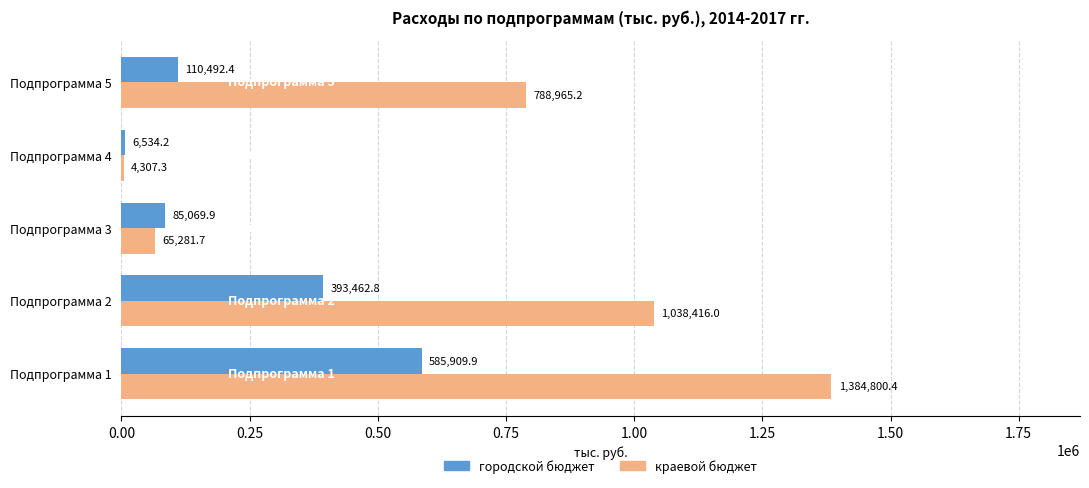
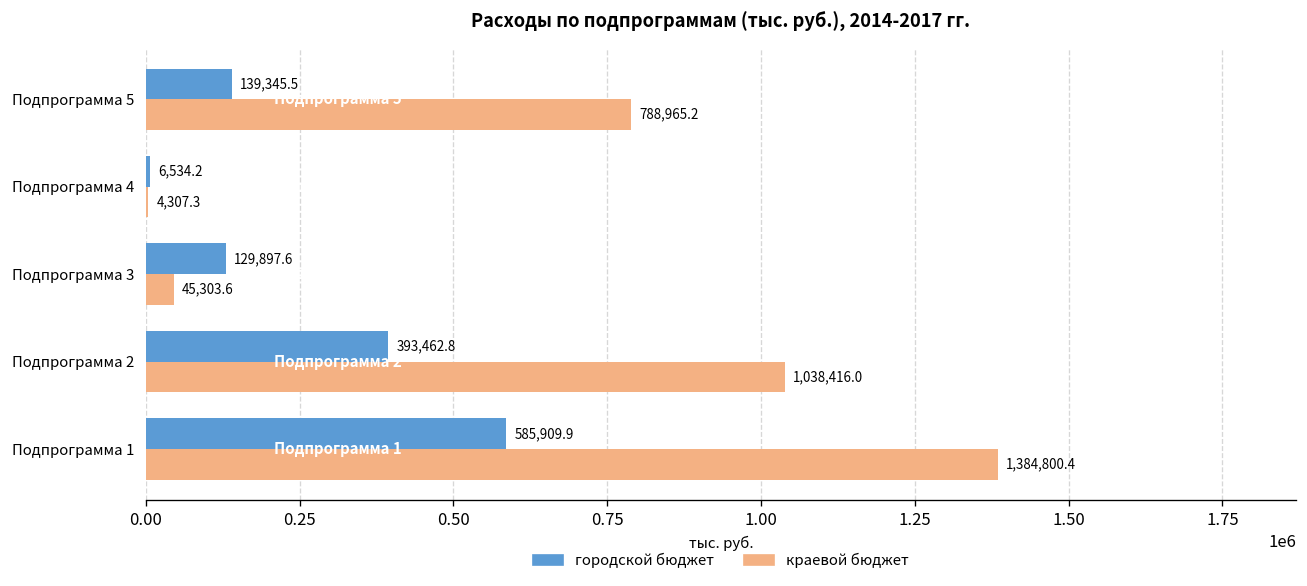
  {
    "городской бюджет": {
-     "Подпрограмма 5": "110,492.4",
+     "Подпрограмма 5": "139,345.5",
      "Подпрограмма 4": "6,534.2",
-     "Подпрограмма 3": "85,069.9",
+     "Подпрограмма 3": "129,897.6",
      "Подпрограмма 2": "393,462.8",
      "Подпрограмма 1": "585,909.9"
    },
    "краевой бюджет": {
      "Подпрограмма 5": "788,965.2",
      "Подпрограмма 4": "4,307.3",
-     "Подпрограмма 3": "65,281.7",
+     "Подпрограмма 3": "45,303.6",
      "Подпрограмма 2": "1,038,416.0",
      "Подпрограмма 1": "1,384,800.4"
    }
  }
